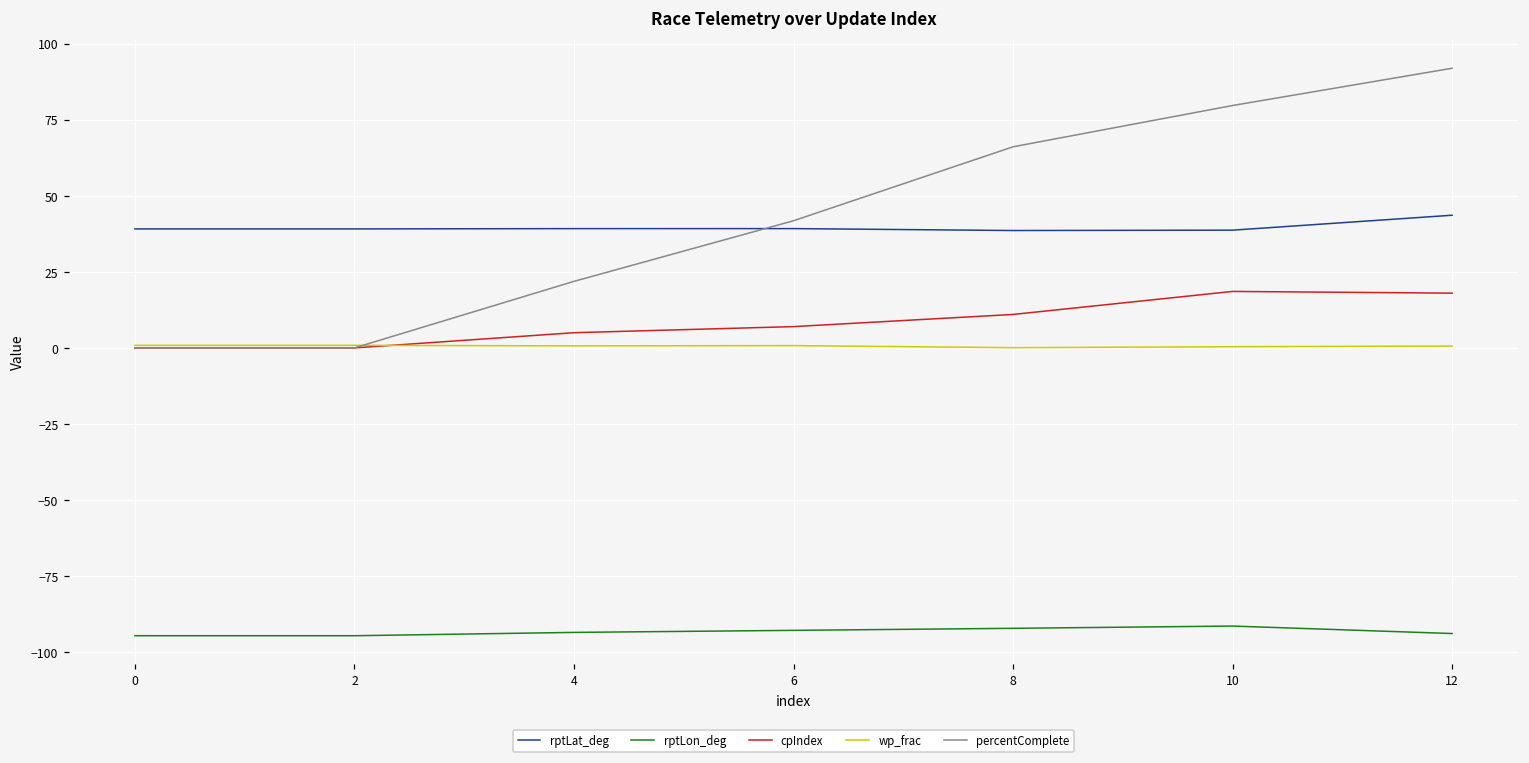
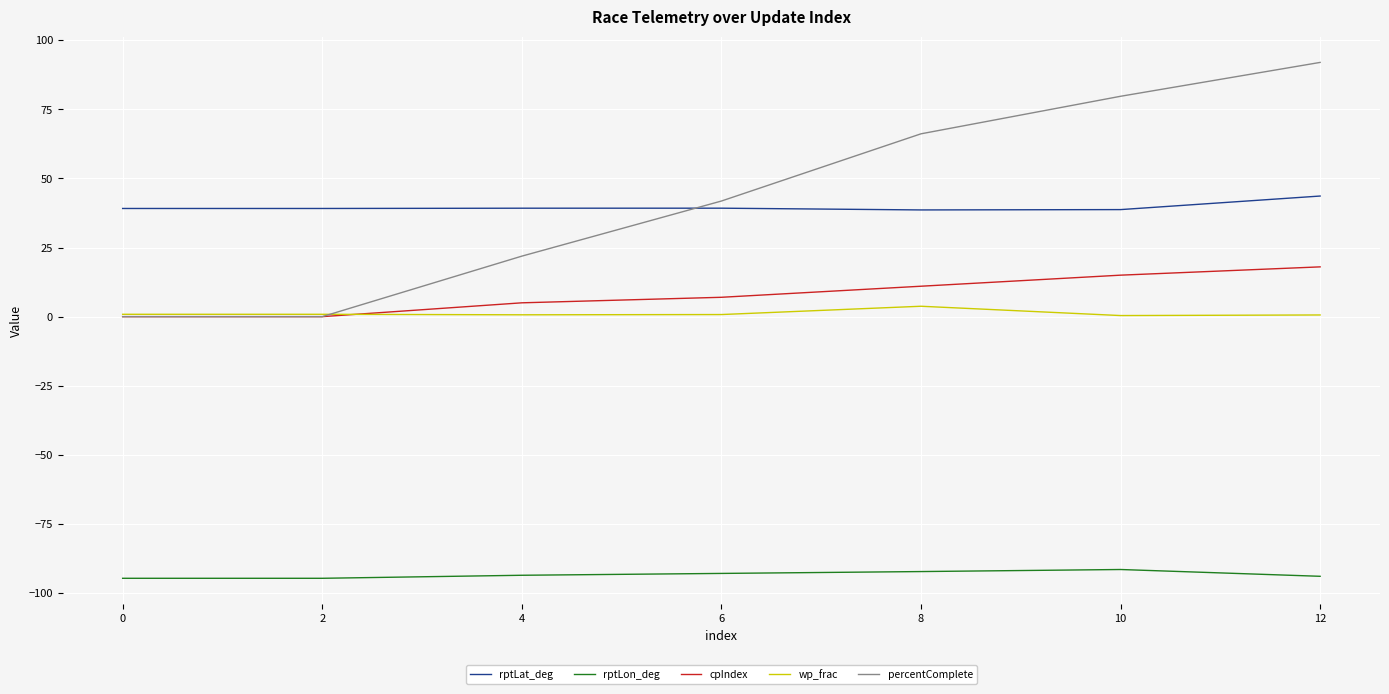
  {
    "rptLat_deg": {
      "0": 39,
      "2": 39,
      "4": 39,
      "6": 39,
      "8": 39,
      "10": 39,
      "12": 44
    },
    "rptLon_deg": {
      "0": -95,
      "2": -95,
      "4": -94,
      "6": -93,
      "8": -92,
      "10": -91,
      "12": -94
    },
    "cpIndex": {
      "4": 5,
      "6": 7,
      "8": 11,
-     "10": 19,
+     "10": 15,
      "12": 18
    },
    "wp_frac": {
      "4": 1,
      "6": 1,
-     "8": 0,
+     "8": 4,
      "10": 0,
      "12": 1
    },
    "percentComplete": {
      "4": 22,
      "6": 42,
      "8": 66,
      "10": 80,
      "12": 92
    }
  }
